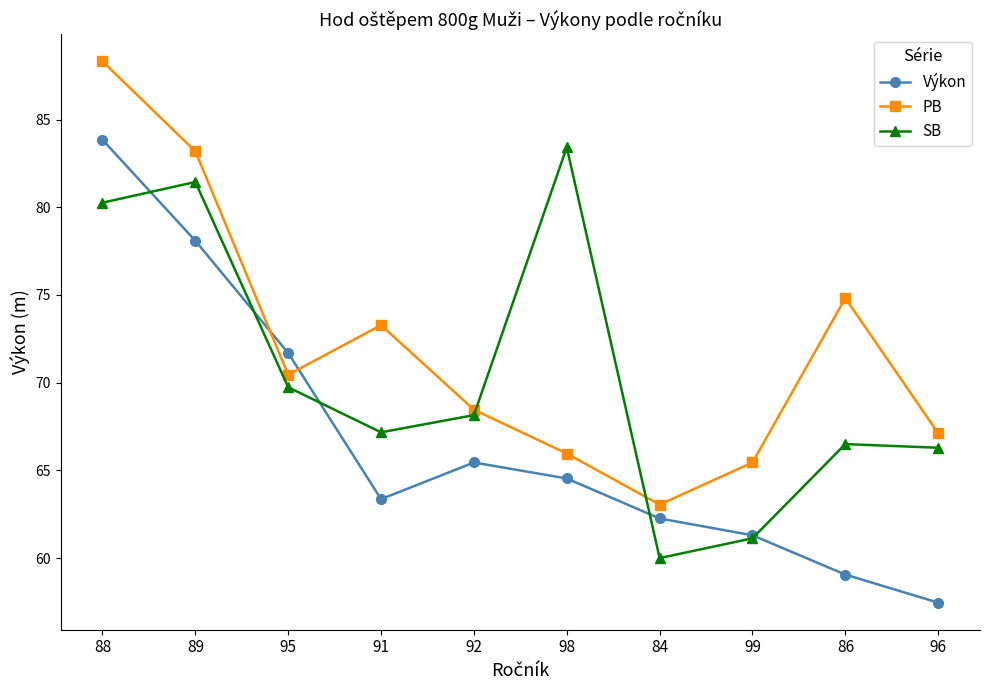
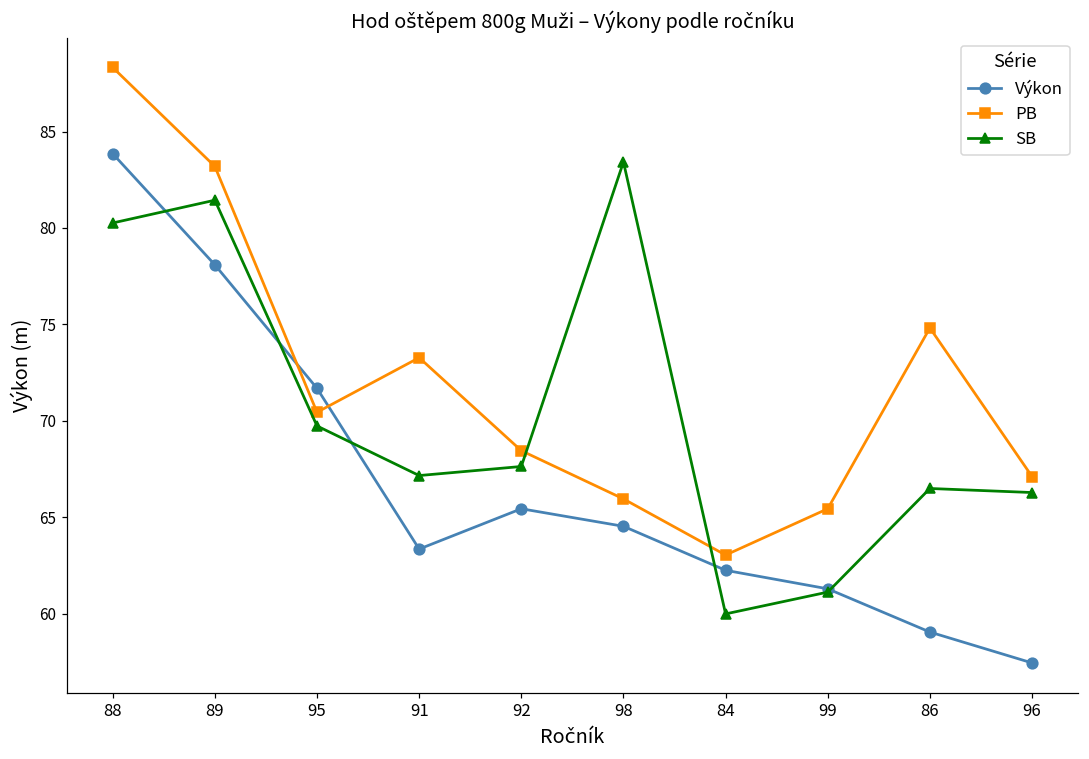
  {
    "Výkon": {
      "88": 83.9,
      "89": 78.1,
      "95": 71.7,
      "91": 63.4,
      "92": 65.5,
      "98": 64.5,
      "84": 62.3,
      "99": 61.3,
      "86": 59.1,
      "96": 57.5
    },
    "PB": {
      "88": 88.3,
      "89": 83.2,
      "95": 70.5,
      "91": 73.3,
      "92": 68.5,
      "98": 66.0,
      "84": 63.1,
      "99": 65.5,
      "86": 74.8,
      "96": 67.1
    },
    "SB": {
      "88": 80.3,
      "89": 81.4,
      "95": 69.7,
      "91": 67.2,
-     "92": 68.2,
+     "92": 67.6,
      "98": 83.4,
      "84": 60.0,
      "99": 61.1,
      "86": 66.5,
      "96": 66.3
    }
  }
